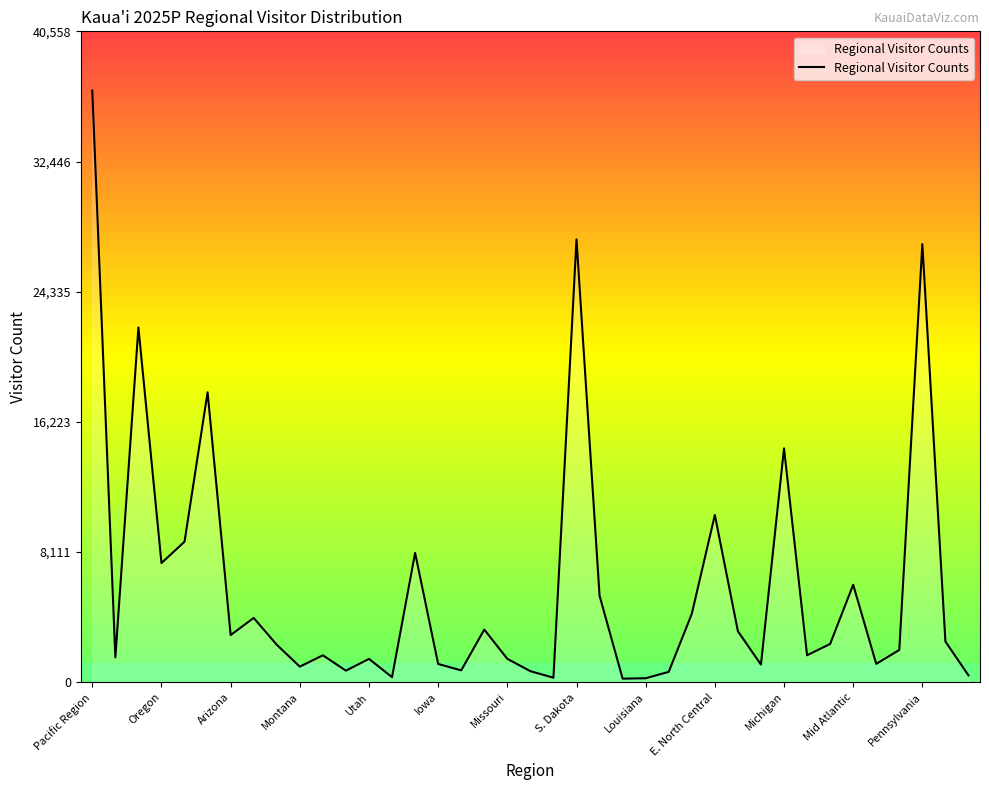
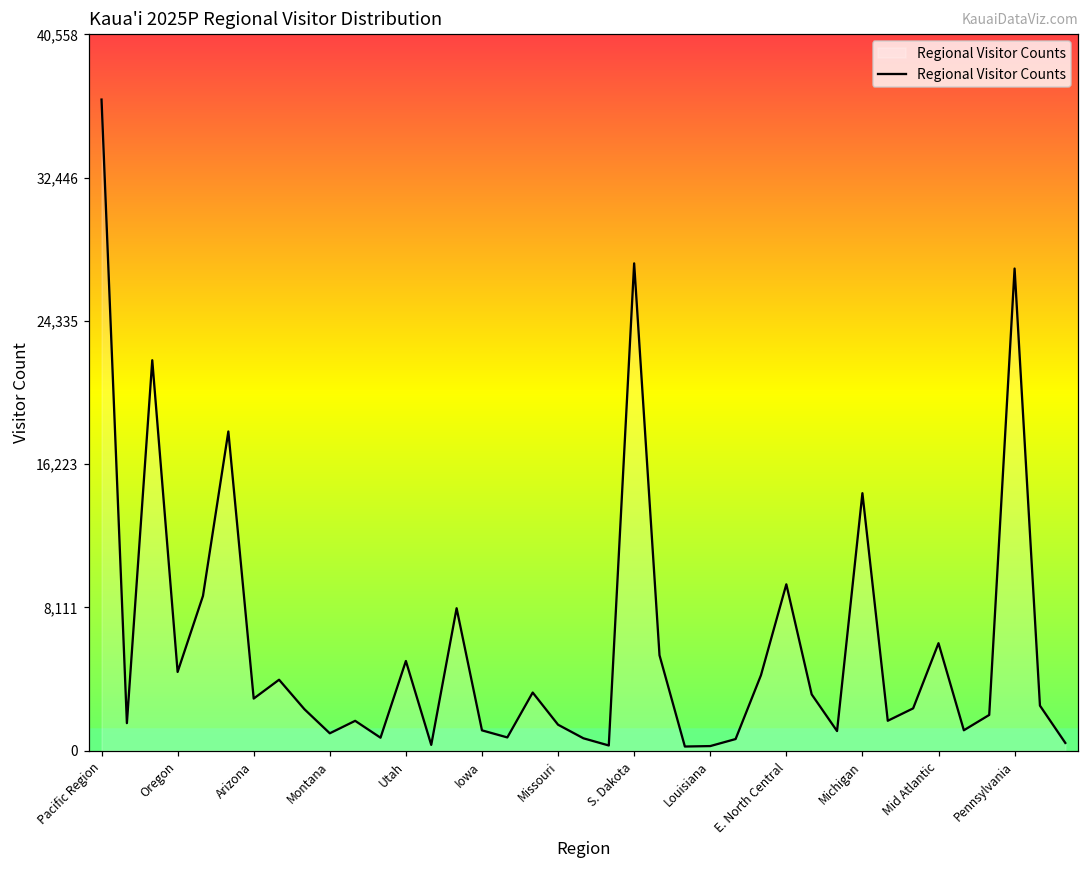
  {
    "Pacific Region": "36,900",
-   "Oregon": "7,400",
+   "Oregon": "4,500",
    "Arizona": "2,900",
-   "Utah": "1,500",
+   "Utah": "5,100",
    "Missouri": "1,500",
    "S. Dakota": "27,600",
-   "E. North Central": "10,400",
+   "E. North Central": "9,400",
    "Michigan": "14,600",
    "Mid Atlantic": "6,100",
    "Pennsylvania": "27,300"
  }
